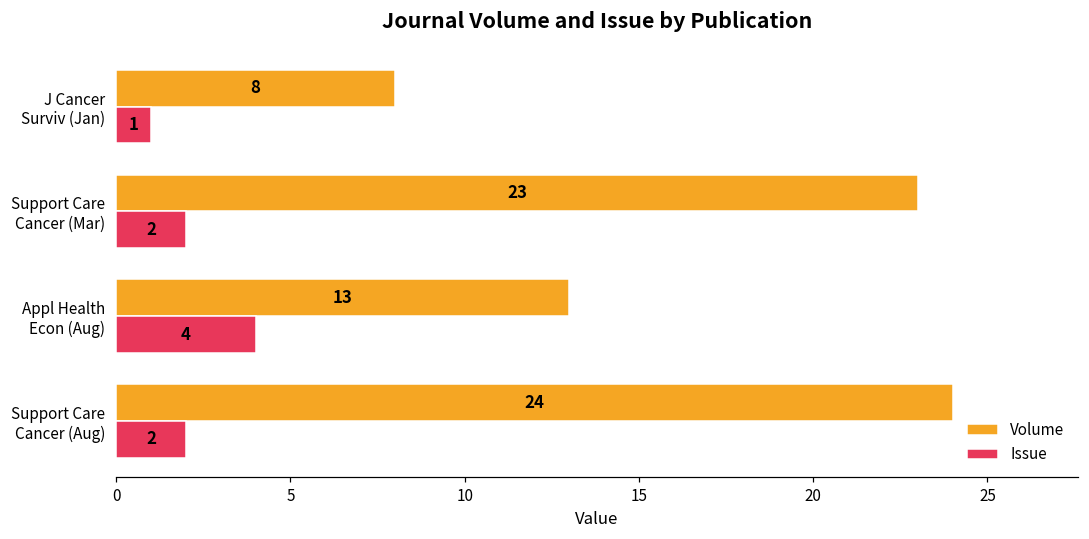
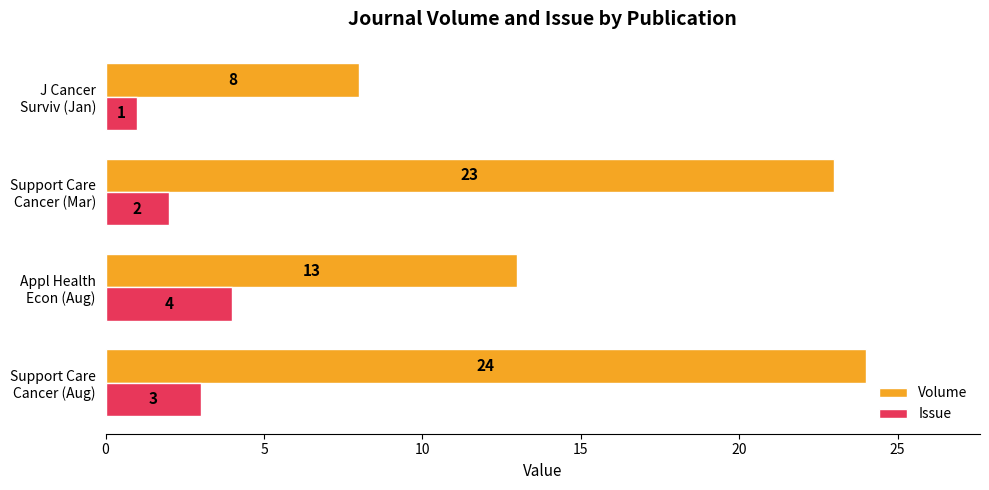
  {
    "Volume": {
      "J Cancer Surviv (Jan)": 8,
      "Support Care Cancer (Mar)": 23,
      "Appl Health Econ (Aug)": 13,
      "Support Care Cancer (Aug)": 24
    },
    "Issue": {
      "J Cancer Surviv (Jan)": 1,
      "Support Care Cancer (Mar)": 2,
      "Appl Health Econ (Aug)": 4,
-     "Support Care Cancer (Aug)": 2
+     "Support Care Cancer (Aug)": 3
    }
  }
